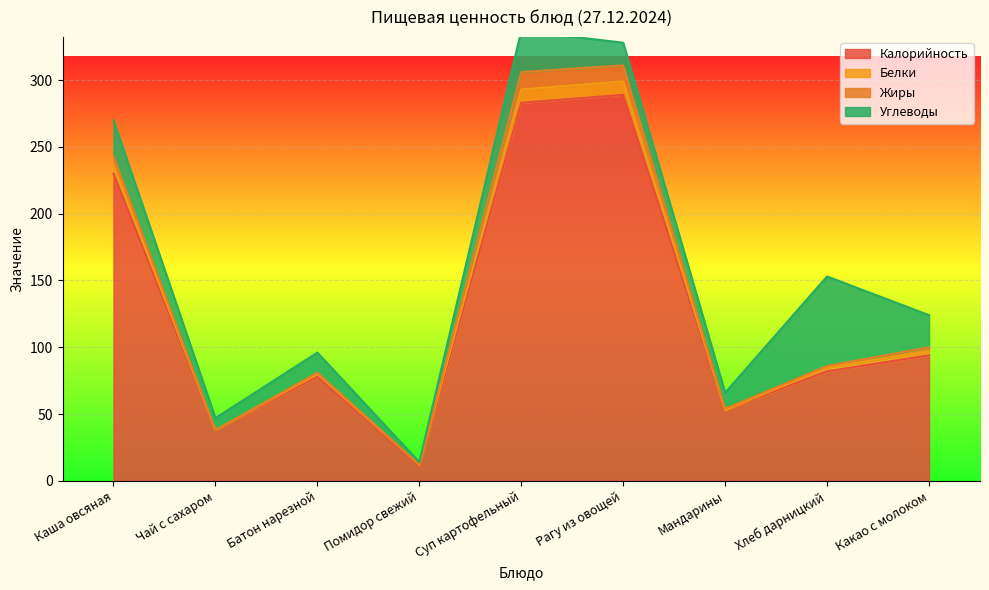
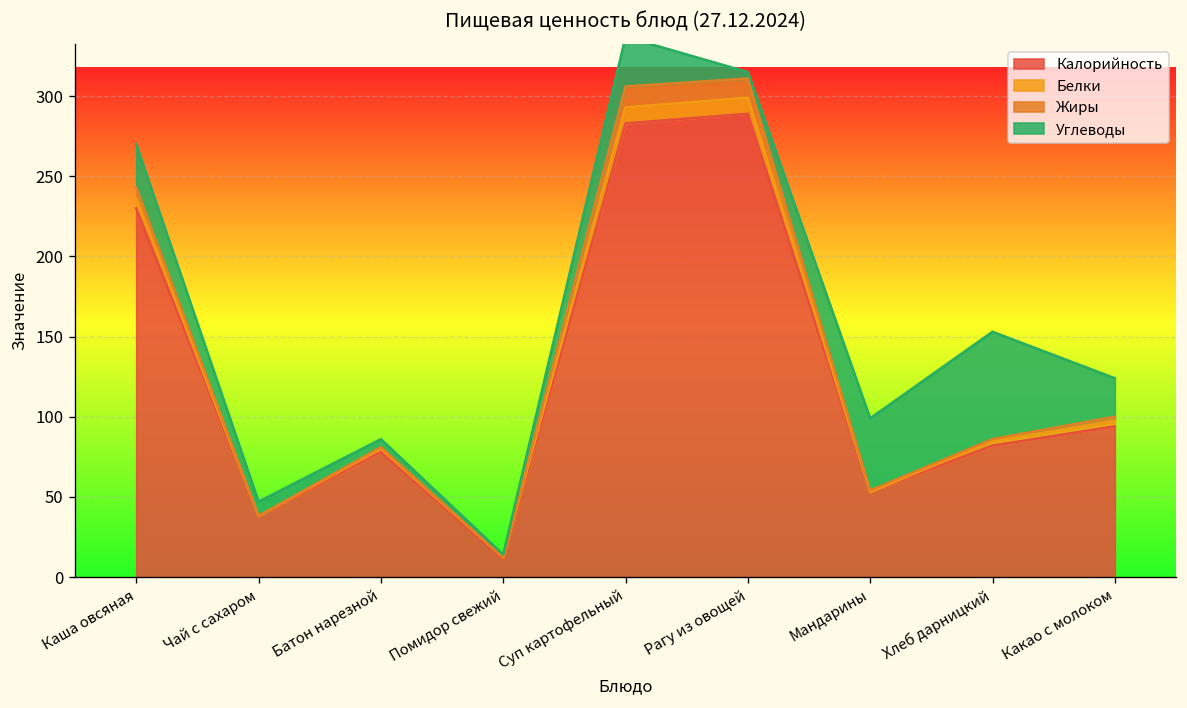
  {
    "Углеводы": {
      "Каша овсяная": 27,
      "Чай с сахаром": 9,
-     "Батон нарезной": 15,
+     "Батон нарезной": 5,
      "Помидор свежий": 2,
-     "Рагу из овощей": 17,
-     "Мандарины": 12,
+     "Рагу из овощей": 4,
+     "Мандарины": 45,
      "Хлеб дарницкий": 67,
      "Какао с молоком": 24
    }
  }
